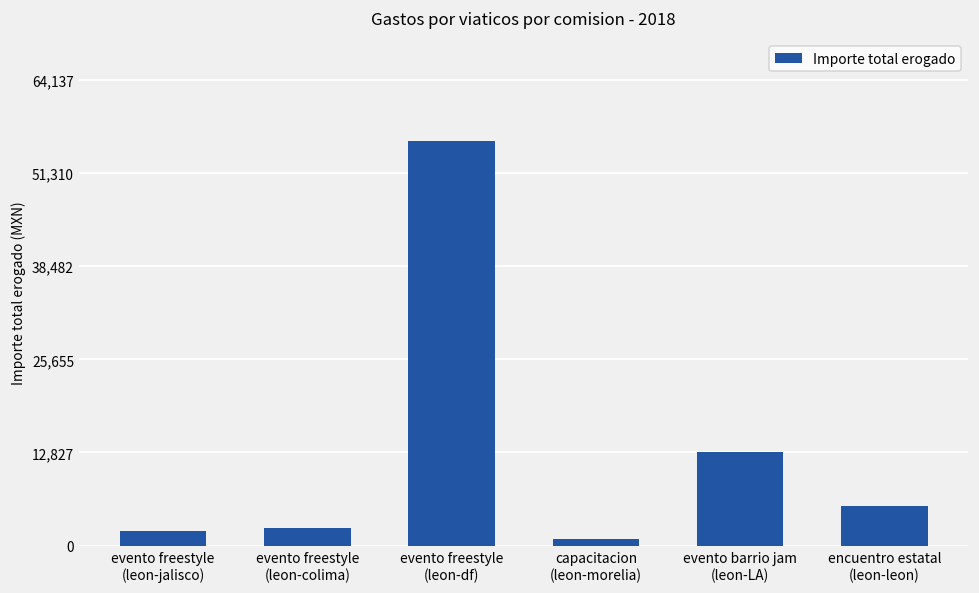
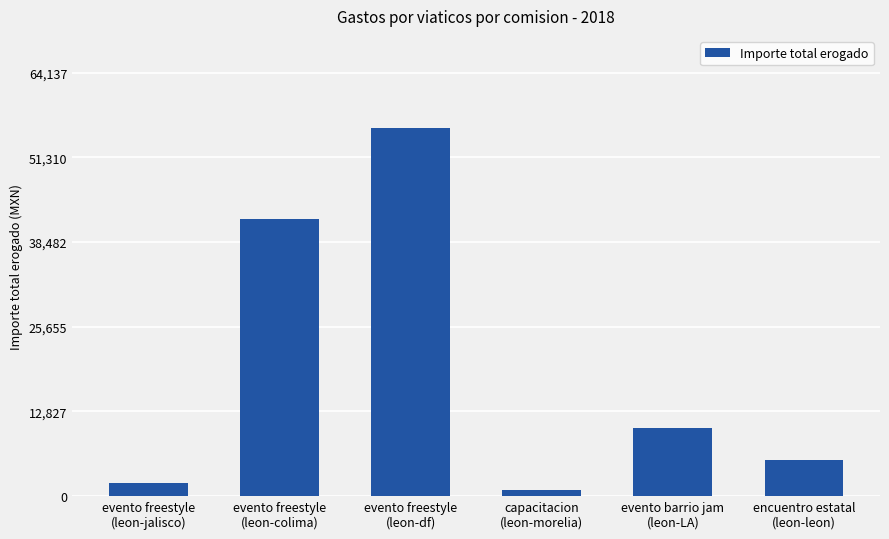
  {
    "evento freestyle (leon-jalisco)": "2,000",
-   "evento freestyle (leon-colima)": "2,000",
+   "evento freestyle (leon-colima)": "42,000",
    "evento freestyle (leon-df)": "56,000",
    "capacitacion (leon-morelia)": "1,000",
-   "evento barrio jam (leon-LA)": "13,000",
+   "evento barrio jam (leon-LA)": "10,000",
    "encuentro estatal (leon-leon)": "5,000"
  }
